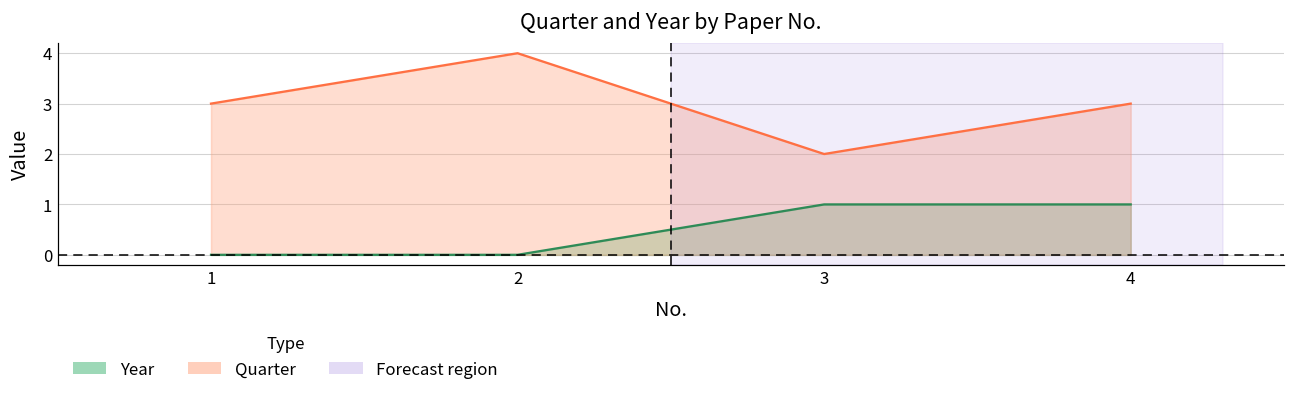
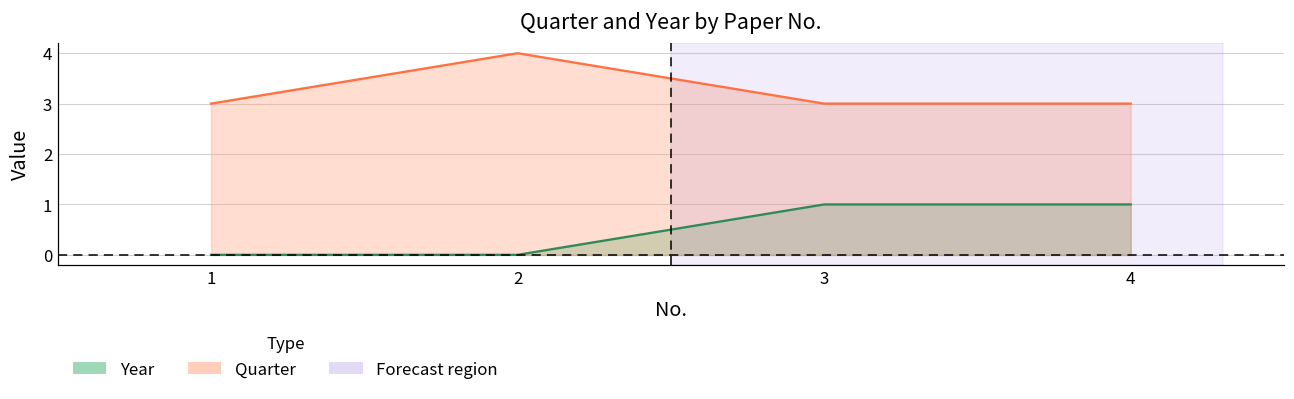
  {
    "Year": {
      "1": 0,
      "2": 0,
      "3": 1,
      "4": 1
    },
    "Quarter": {
      "1": 3,
      "2": 4,
-     "3": 2,
+     "3": 3,
      "4": 3
    }
  }
